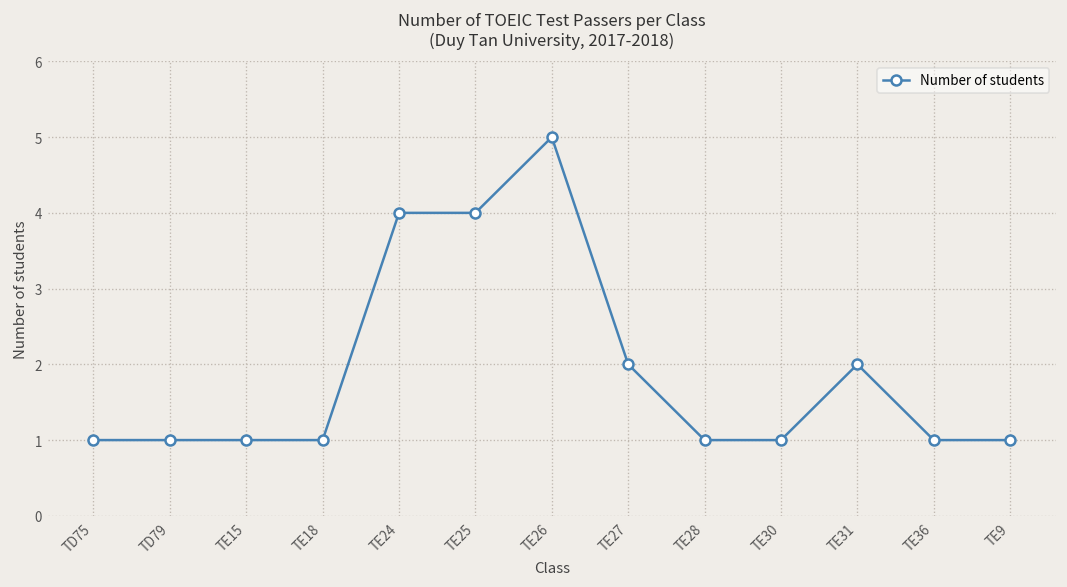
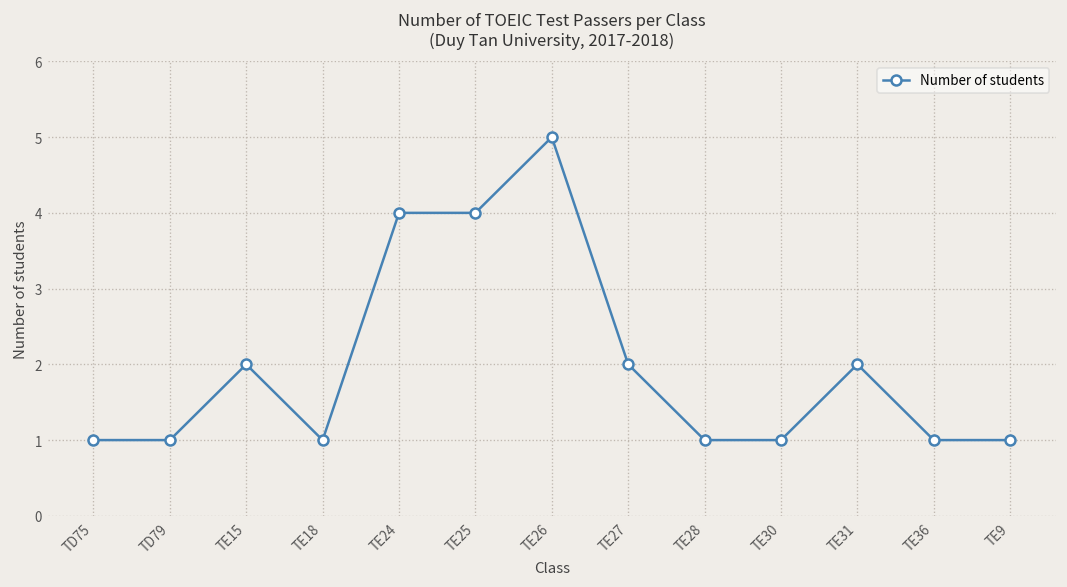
  {
    "TD75": 1,
    "TD79": 1,
-   "TE15": 1,
+   "TE15": 2,
    "TE18": 1,
    "TE24": 4,
    "TE25": 4,
    "TE26": 5,
    "TE27": 2,
    "TE28": 1,
    "TE30": 1,
    "TE31": 2,
    "TE36": 1,
    "TE9": 1
  }
